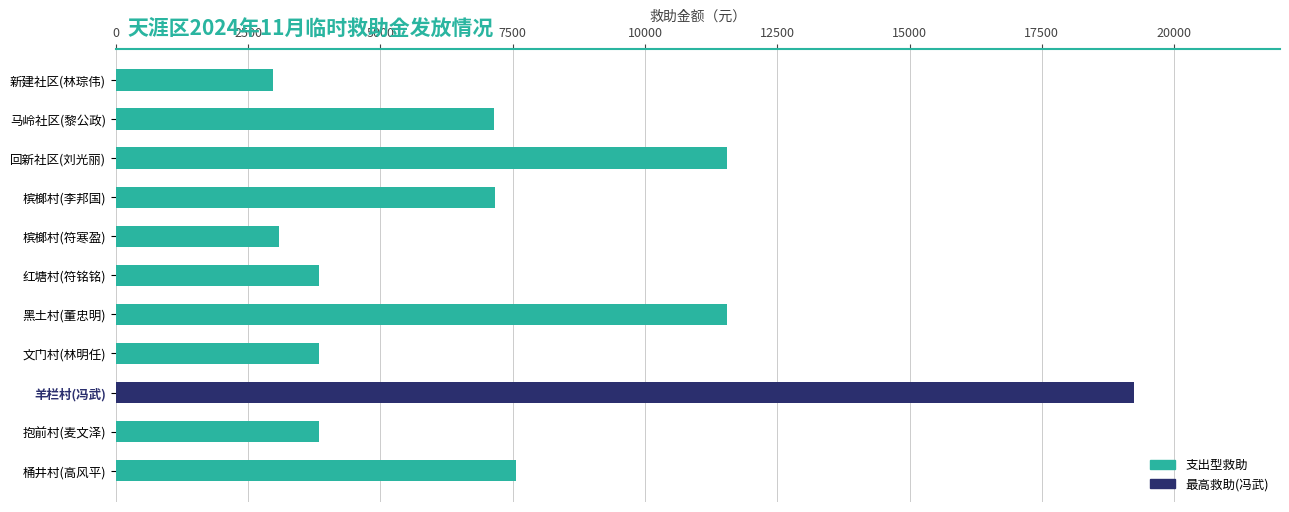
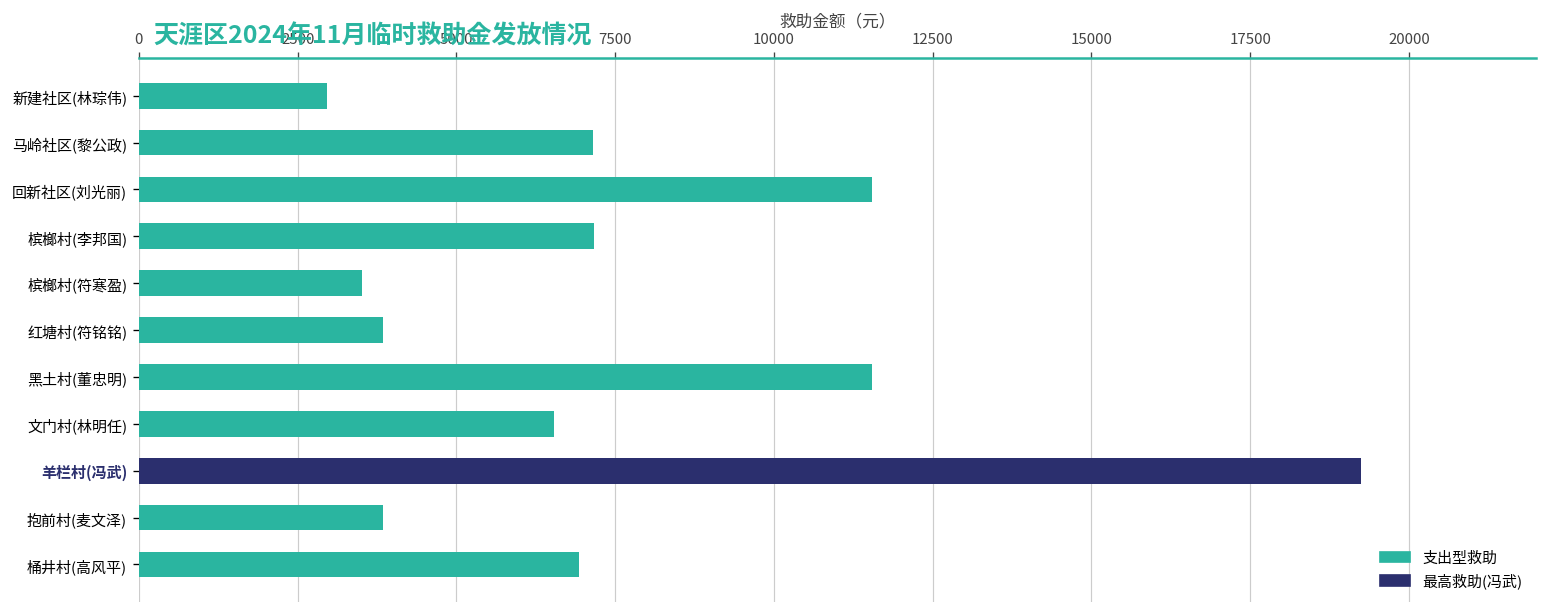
  {
    "新建社区(林琮伟)": 3000,
    "马岭社区(黎公政)": 7200,
    "回新社区(刘光丽)": 11600,
    "槟榔村(李邦国)": 7200,
-   "槟榔村(符寒盈)": 3100,
+   "槟榔村(符寒盈)": 3500,
    "红塘村(符铭铭)": 3900,
    "黑土村(董忠明)": 11600,
-   "文门村(林明任)": 3900,
+   "文门村(林明任)": 6500,
    "羊栏村(冯武)": 19300,
    "抱前村(麦文泽)": 3900,
-   "桶井村(高风平)": 7600
+   "桶井村(高风平)": 6900
  }
